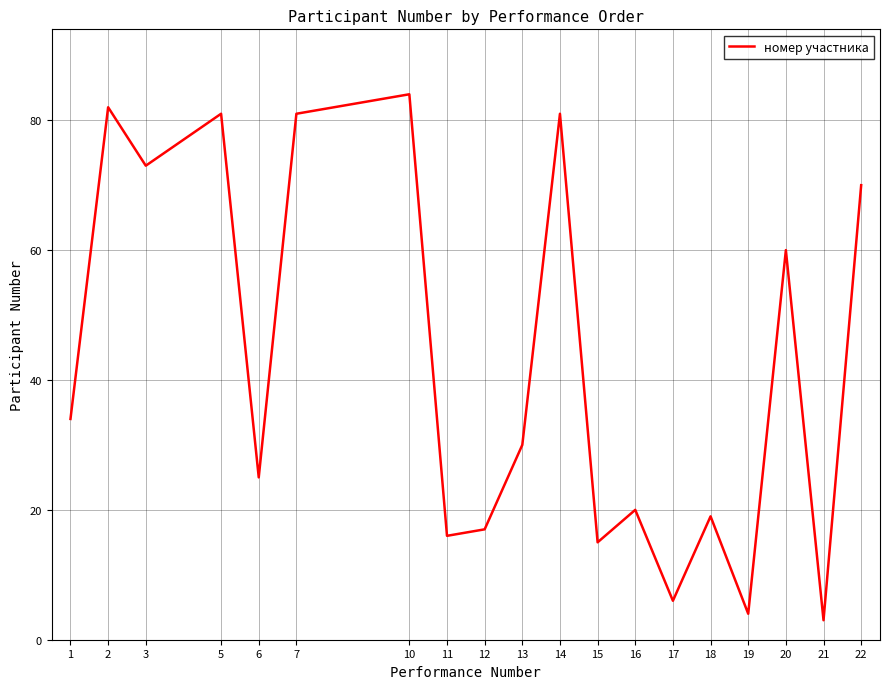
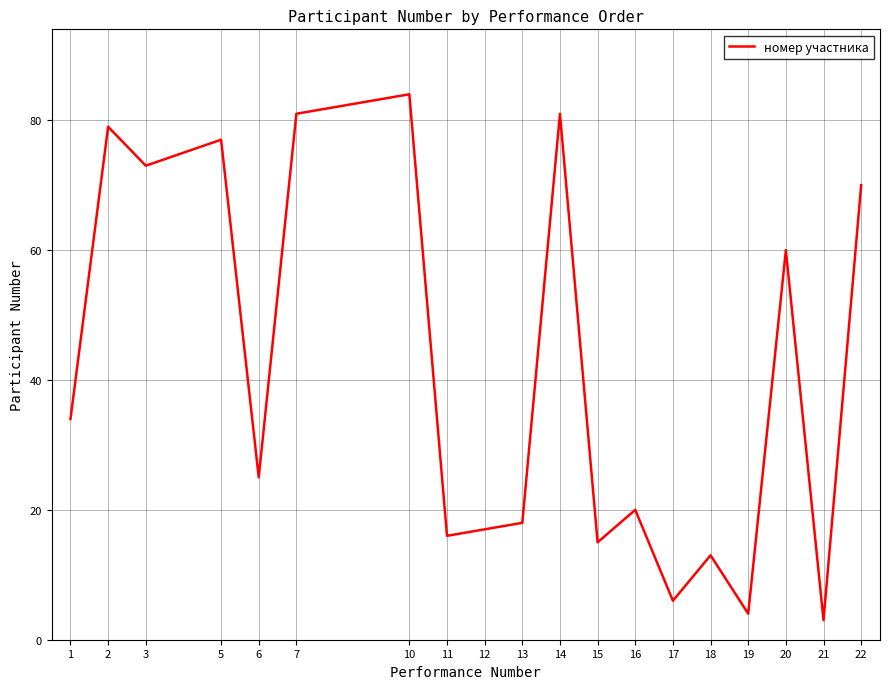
  {
    "1": 34,
-   "2": 82,
+   "2": 79,
    "3": 73,
-   "5": 81,
+   "5": 77,
    "6": 25,
    "7": 81,
    "10": 84,
    "11": 16,
    "12": 17,
-   "13": 30,
+   "13": 18,
    "14": 81,
    "15": 15,
    "16": 20,
    "17": 6,
-   "18": 19,
+   "18": 13,
    "19": 4,
    "20": 60,
    "21": 3,
    "22": 70
  }
